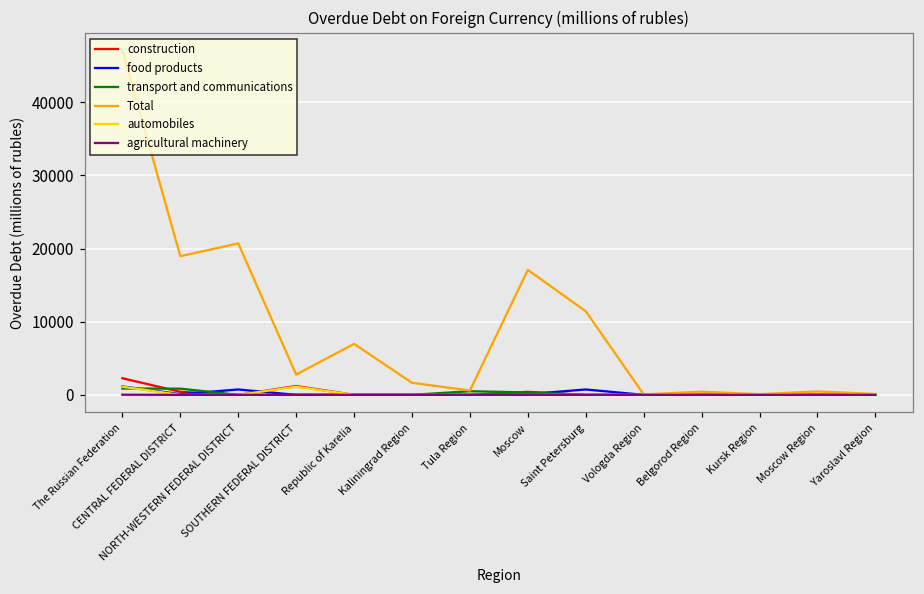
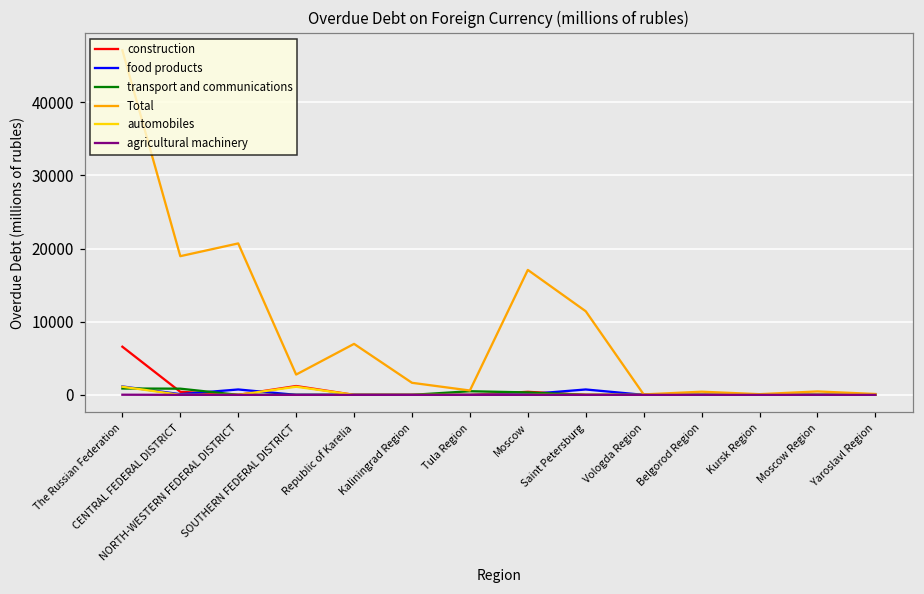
  {
    "construction": {
-     "The Russian Federation": 2000
+     "The Russian Federation": 7000
    },
    "food products": {
      "NORTH-WESTERN FEDERAL DISTRICT": 1000,
      "Saint Petersburg": 1000
    },
    "transport and communications": {
      "CENTRAL FEDERAL DISTRICT": 1000
    },
    "agricultural machinery": {
      "The Russian Federation": 0
    }
  }
